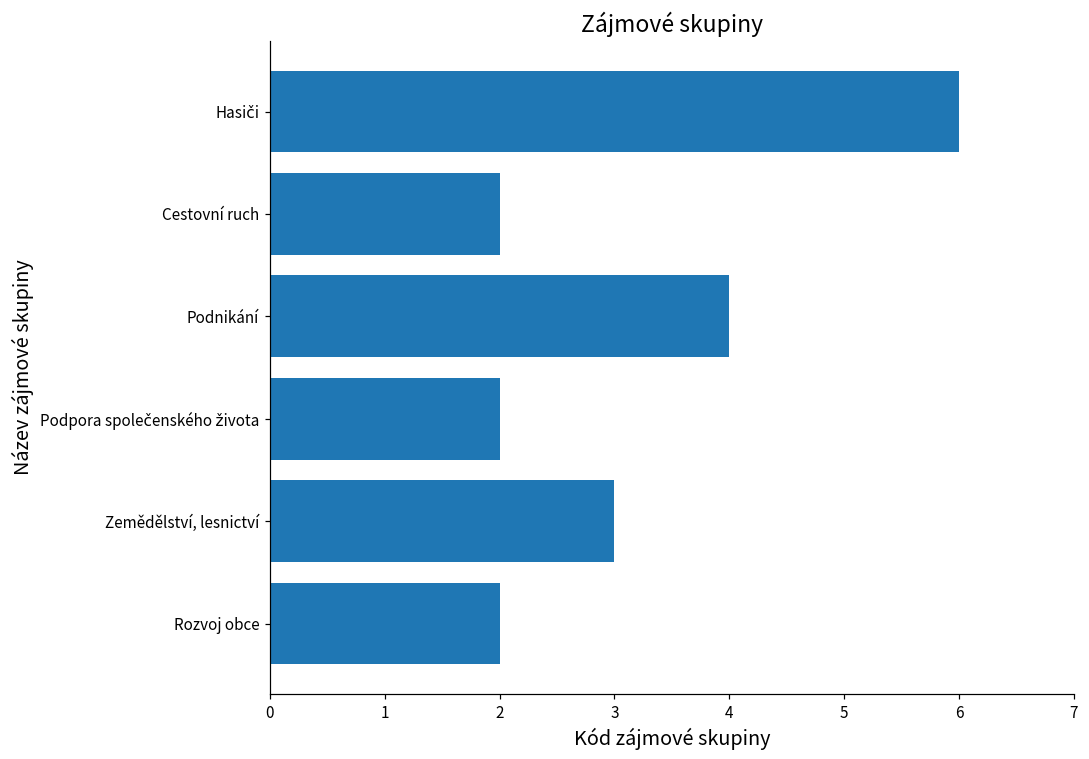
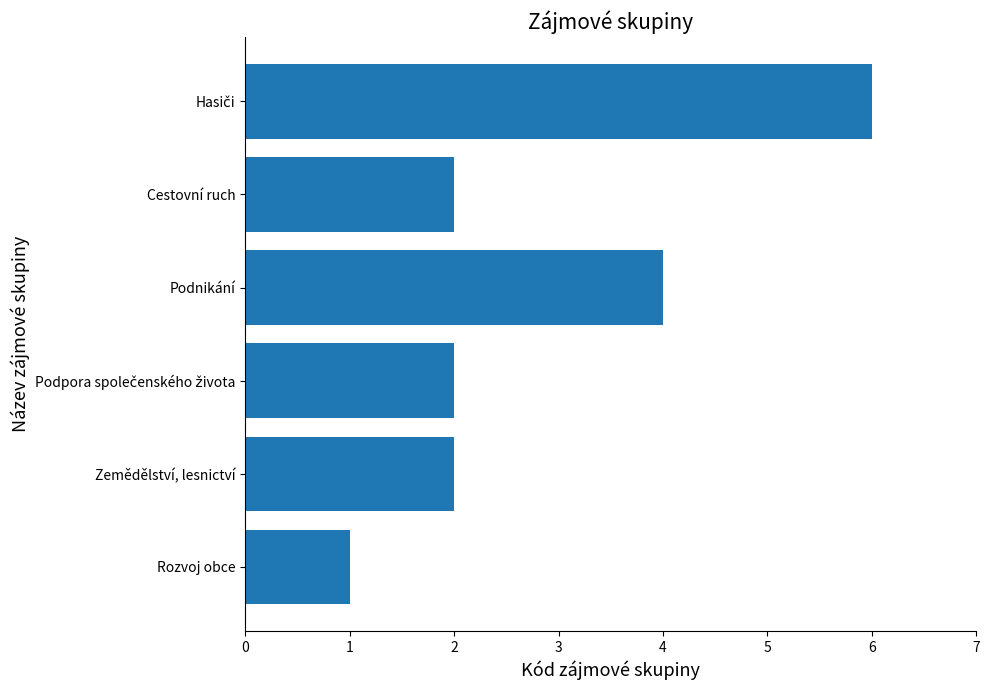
  {
    "Hasiči": 6,
    "Cestovní ruch": 2,
    "Podnikání": 4,
    "Podpora společenského života": 2,
-   "Zemědělství, lesnictví": 3,
-   "Rozvoj obce": 2
+   "Zemědělství, lesnictví": 2,
+   "Rozvoj obce": 1
  }
